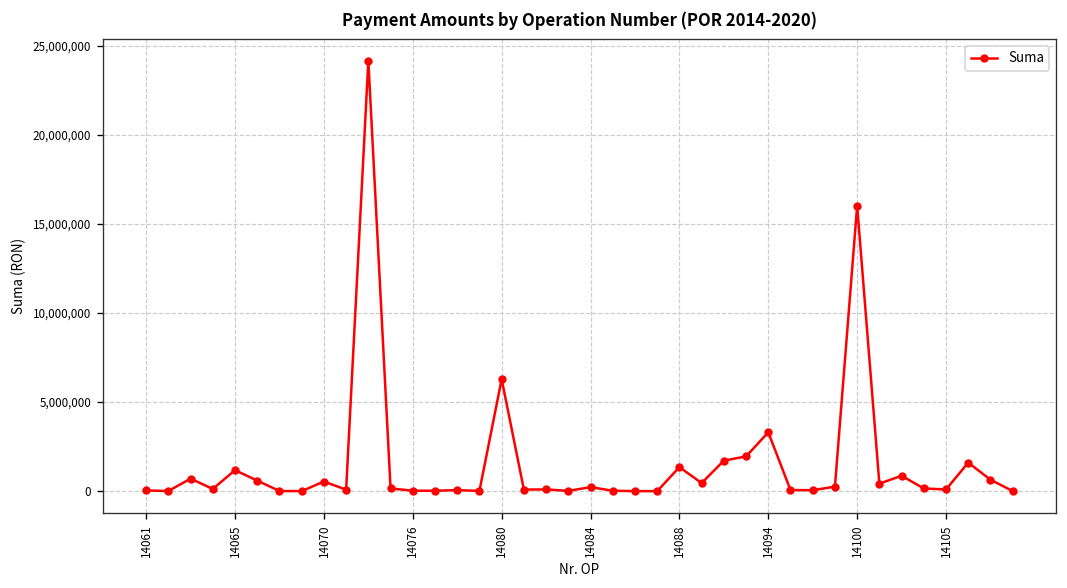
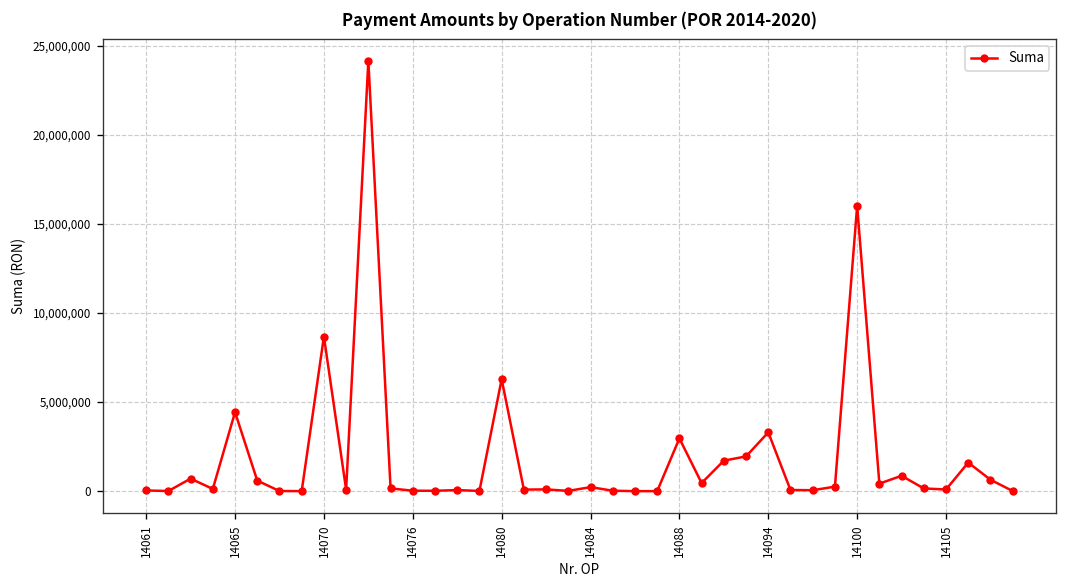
  {
    "14061": "0",
-   "14065": "1,200,000",
-   "14070": "500,000",
+   "14065": "4,400,000",
+   "14070": "8,700,000",
    "14076": "0",
    "14080": "6,300,000",
    "14084": "200,000",
-   "14088": "1,400,000",
+   "14088": "3,000,000",
    "14094": "3,300,000",
    "14100": "16,000,000",
    "14105": "100,000"
  }
